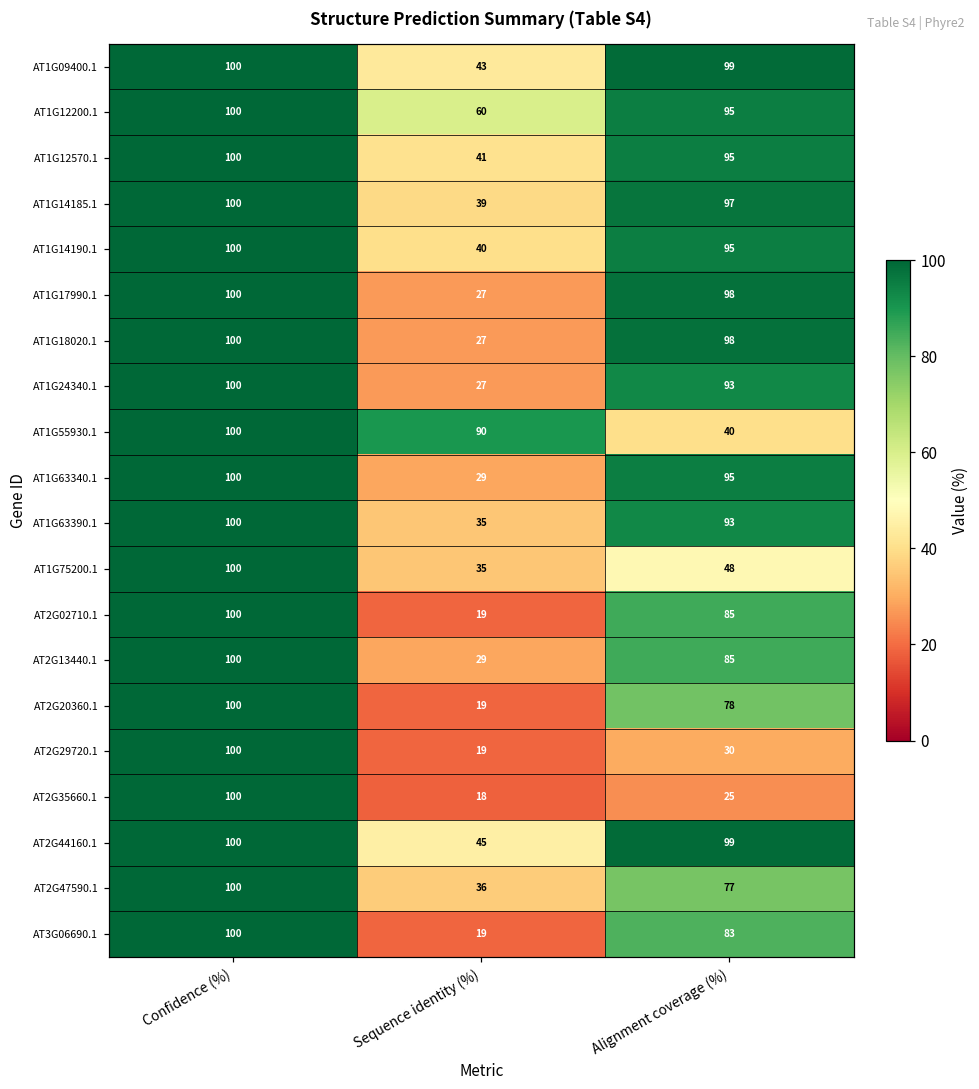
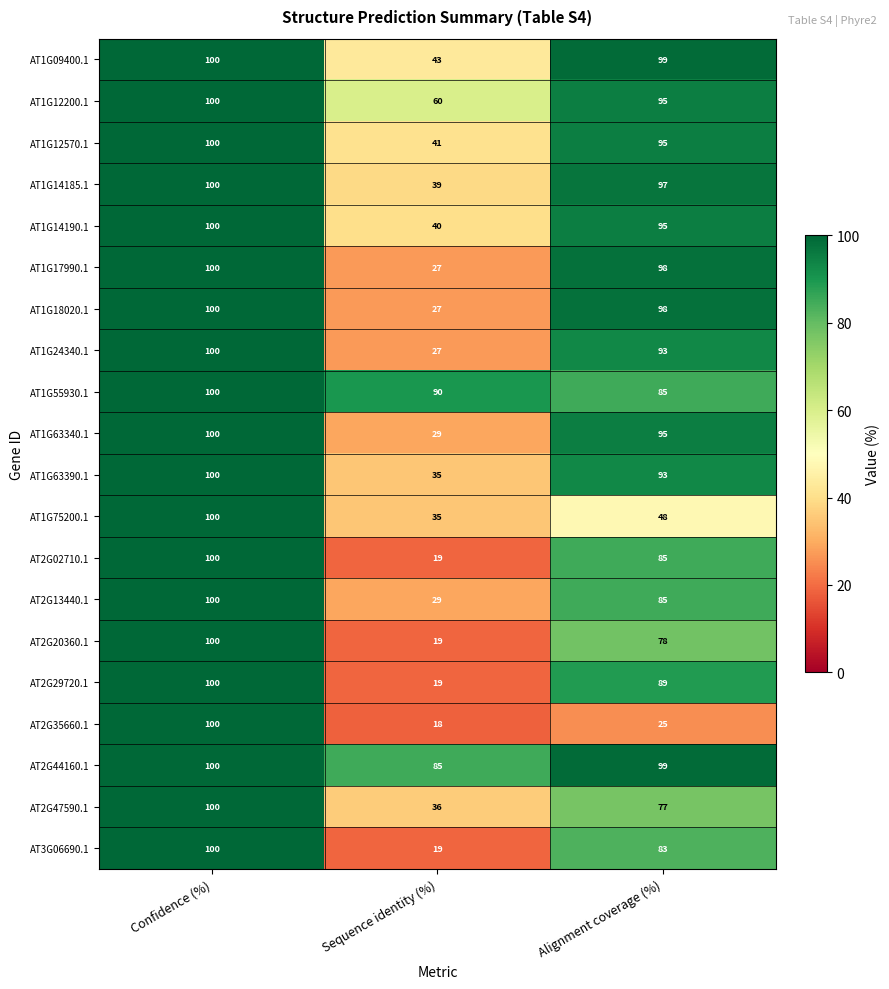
  {
    "AT1G09400.1": {
      "Confidence (%)": 100,
      "Sequence identity (%)": 43,
      "Alignment coverage (%)": 99
    },
    "AT1G12200.1": {
      "Confidence (%)": 100,
      "Sequence identity (%)": 60,
      "Alignment coverage (%)": 95
    },
    "AT1G12570.1": {
      "Confidence (%)": 100,
      "Sequence identity (%)": 41,
      "Alignment coverage (%)": 95
    },
    "AT1G14185.1": {
      "Confidence (%)": 100,
      "Sequence identity (%)": 39,
      "Alignment coverage (%)": 97
    },
    "AT1G14190.1": {
      "Confidence (%)": 100,
      "Sequence identity (%)": 40,
      "Alignment coverage (%)": 95
    },
    "AT1G17990.1": {
      "Confidence (%)": 100,
      "Sequence identity (%)": 27,
      "Alignment coverage (%)": 98
    },
    "AT1G18020.1": {
      "Confidence (%)": 100,
      "Sequence identity (%)": 27,
      "Alignment coverage (%)": 98
    },
    "AT1G24340.1": {
      "Confidence (%)": 100,
      "Sequence identity (%)": 27,
      "Alignment coverage (%)": 93
    },
    "AT1G55930.1": {
      "Confidence (%)": 100,
      "Sequence identity (%)": 90,
-     "Alignment coverage (%)": 40
+     "Alignment coverage (%)": 85
    },
    "AT1G63340.1": {
      "Confidence (%)": 100,
      "Sequence identity (%)": 29,
      "Alignment coverage (%)": 95
    },
    "AT1G63390.1": {
      "Confidence (%)": 100,
      "Sequence identity (%)": 35,
      "Alignment coverage (%)": 93
    },
    "AT1G75200.1": {
      "Confidence (%)": 100,
      "Sequence identity (%)": 35,
      "Alignment coverage (%)": 48
    },
    "AT2G02710.1": {
      "Confidence (%)": 100,
      "Sequence identity (%)": 19,
      "Alignment coverage (%)": 85
    },
    "AT2G13440.1": {
      "Confidence (%)": 100,
      "Sequence identity (%)": 29,
      "Alignment coverage (%)": 85
    },
    "AT2G20360.1": {
      "Confidence (%)": 100,
      "Sequence identity (%)": 19,
      "Alignment coverage (%)": 78
    },
    "AT2G29720.1": {
      "Confidence (%)": 100,
      "Sequence identity (%)": 19,
-     "Alignment coverage (%)": 30
+     "Alignment coverage (%)": 89
    },
    "AT2G35660.1": {
      "Confidence (%)": 100,
      "Sequence identity (%)": 18,
      "Alignment coverage (%)": 25
    },
    "AT2G44160.1": {
      "Confidence (%)": 100,
-     "Sequence identity (%)": 45,
+     "Sequence identity (%)": 85,
      "Alignment coverage (%)": 99
    },
    "AT2G47590.1": {
      "Confidence (%)": 100,
      "Sequence identity (%)": 36,
      "Alignment coverage (%)": 77
    },
    "AT3G06690.1": {
      "Confidence (%)": 100,
      "Sequence identity (%)": 19,
      "Alignment coverage (%)": 83
    }
  }
